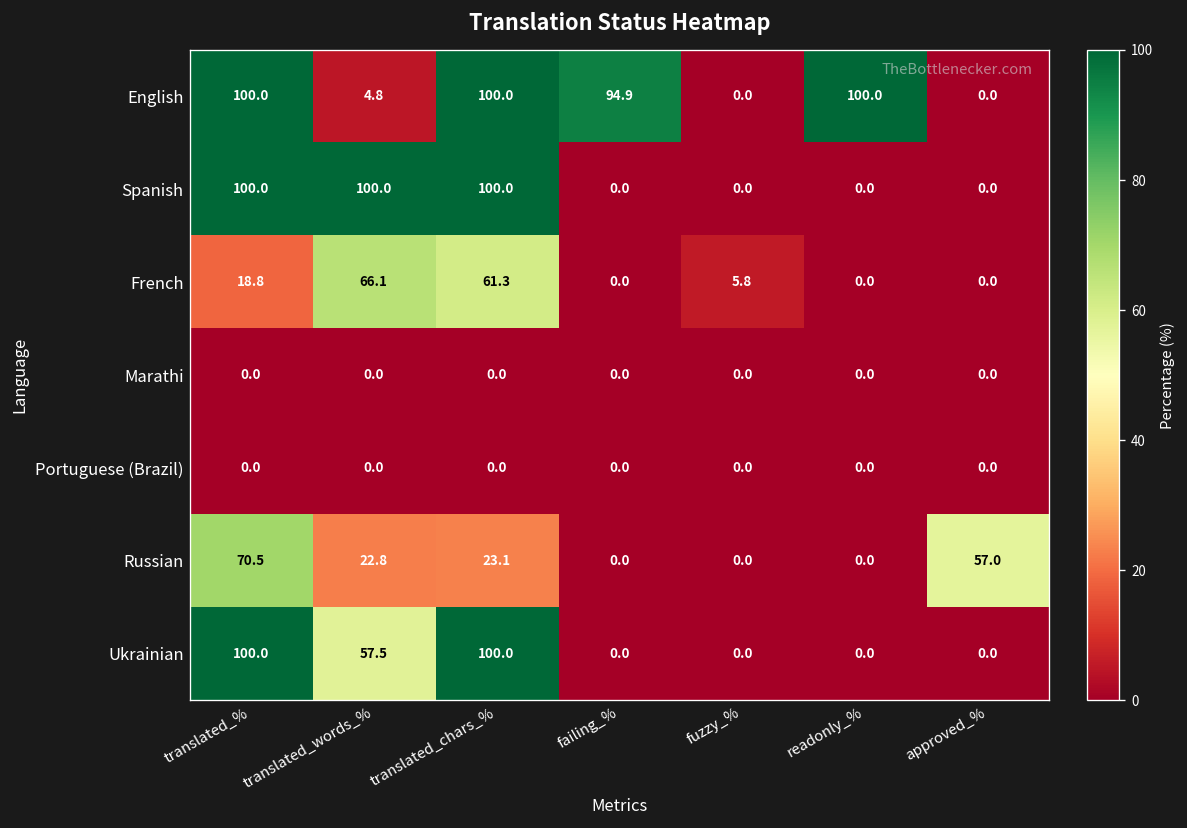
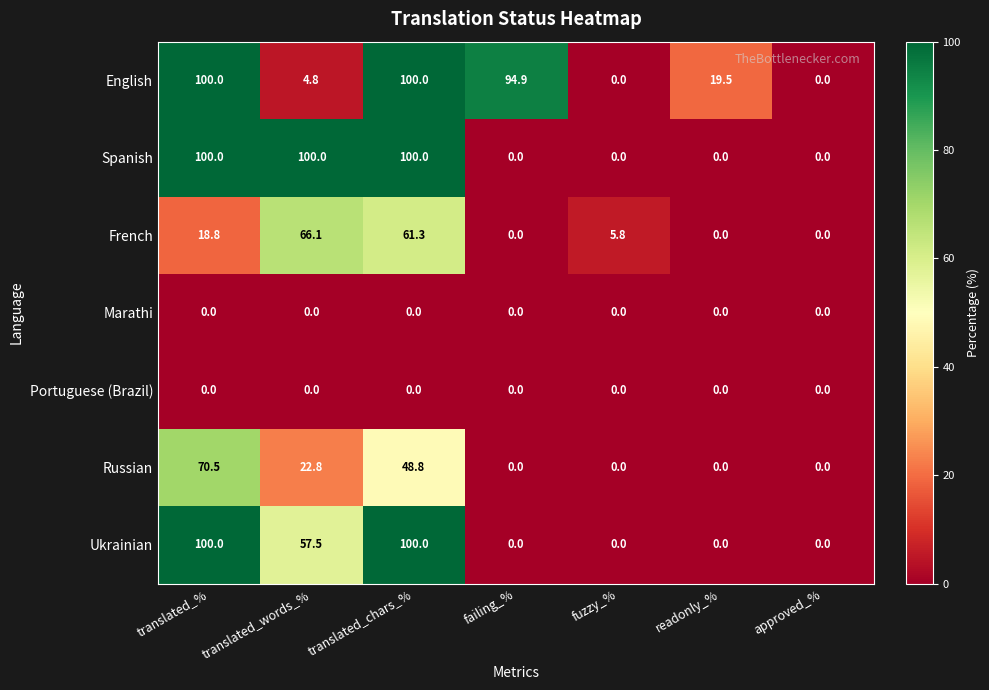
  {
    "English": {
      "translated_%": 100.0,
      "translated_words_%": 4.8,
      "translated_chars_%": 100.0,
      "failing_%": 94.9,
      "fuzzy_%": 0.0,
-     "readonly_%": 100.0
+     "readonly_%": 19.5
    },
    "Spanish": {
      "translated_%": 100.0,
      "translated_words_%": 100.0,
      "translated_chars_%": 100.0,
      "failing_%": 0.0,
      "fuzzy_%": 0.0,
      "readonly_%": 0.0,
      "approved_%": 0.0
    },
    "French": {
      "translated_%": 18.8,
      "translated_words_%": 66.1,
      "translated_chars_%": 61.3,
      "failing_%": 0.0,
      "fuzzy_%": 5.8,
      "readonly_%": 0.0,
      "approved_%": 0.0
    },
    "Marathi": {
      "translated_%": 0.0,
      "translated_words_%": 0.0,
      "translated_chars_%": 0.0,
      "failing_%": 0.0,
      "fuzzy_%": 0.0,
      "readonly_%": 0.0,
      "approved_%": 0.0
    },
    "Portuguese (Brazil)": {
      "translated_%": 0.0,
      "translated_words_%": 0.0,
      "translated_chars_%": 0.0,
      "failing_%": 0.0,
      "fuzzy_%": 0.0,
      "readonly_%": 0.0,
      "approved_%": 0.0
    },
    "Russian": {
      "translated_%": 70.5,
      "translated_words_%": 22.8,
-     "translated_chars_%": 23.1,
+     "translated_chars_%": 48.8,
      "failing_%": 0.0,
      "fuzzy_%": 0.0,
      "readonly_%": 0.0,
-     "approved_%": 57.0
+     "approved_%": 0.0
    },
    "Ukrainian": {
      "translated_%": 100.0,
      "translated_words_%": 57.5,
      "translated_chars_%": 100.0,
      "failing_%": 0.0,
      "fuzzy_%": 0.0,
      "readonly_%": 0.0,
      "approved_%": 0.0
    }
  }
